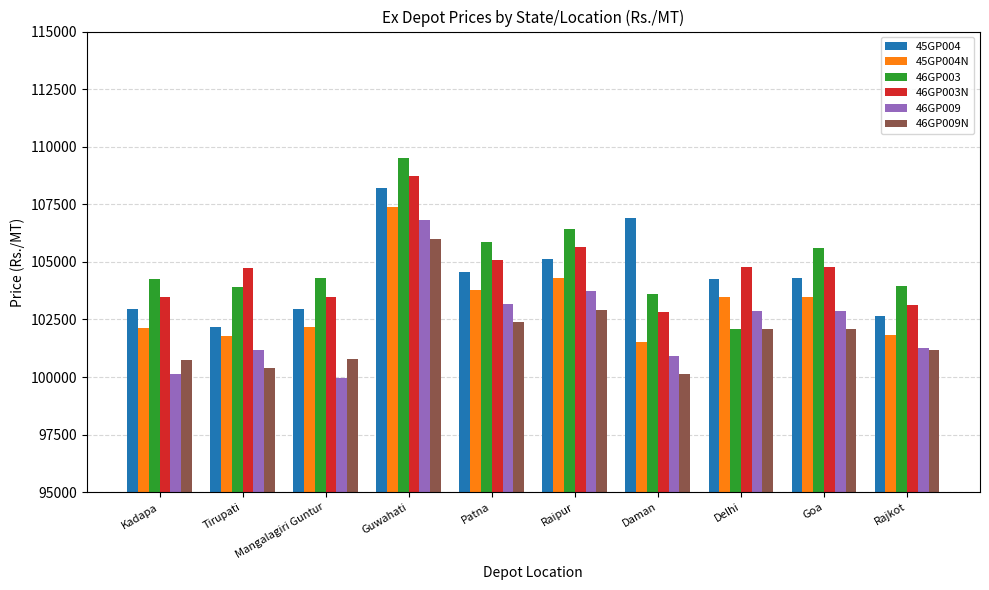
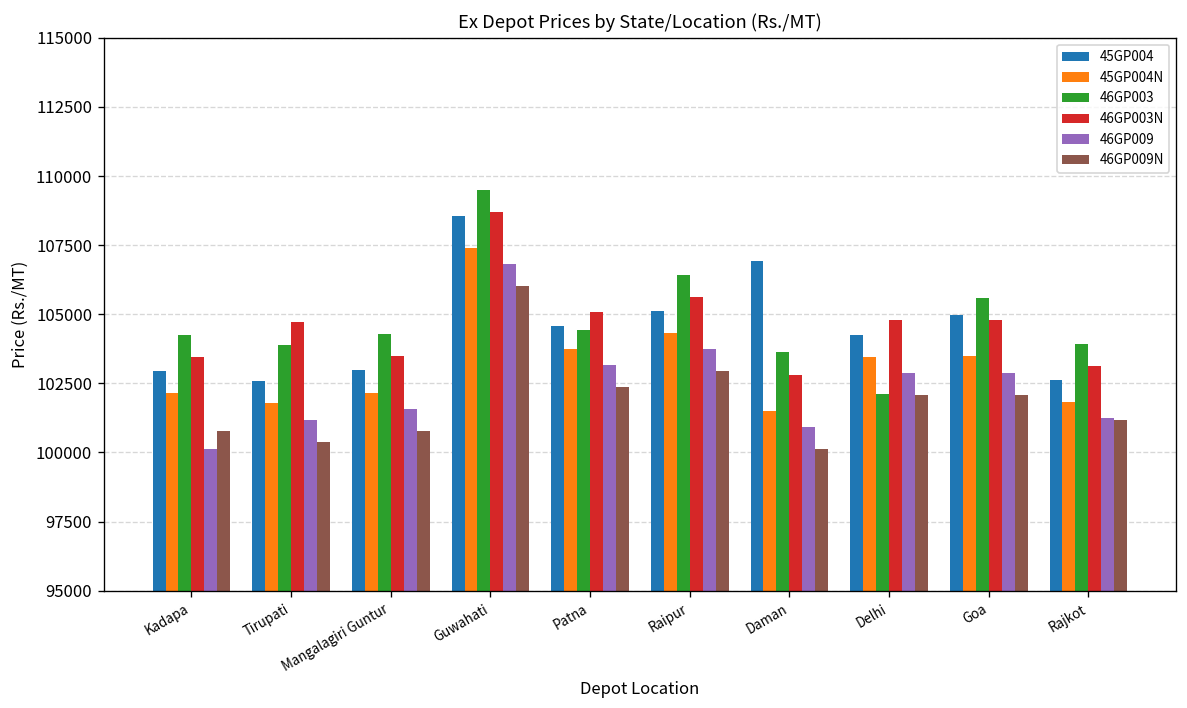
  {
    "45GP004": {
      "Kadapa": 103000,
-     "Tirupati": 102200,
+     "Tirupati": 102600,
      "Mangalagiri Guntur": 103000,
-     "Guwahati": 108200,
+     "Guwahati": 108600,
      "Patna": 104600,
      "Raipur": 105100,
      "Daman": 106900,
      "Delhi": 104300,
-     "Goa": 104300,
+     "Goa": 105000,
      "Rajkot": 102600
    },
    "45GP004N": {
      "Kadapa": 102200,
      "Tirupati": 101800,
      "Mangalagiri Guntur": 102200,
      "Guwahati": 107400,
      "Patna": 103800,
      "Raipur": 104300,
      "Daman": 101500,
      "Delhi": 103500,
      "Goa": 103500,
      "Rajkot": 101800
    },
    "46GP003": {
      "Kadapa": 104300,
      "Tirupati": 103900,
      "Mangalagiri Guntur": 104300,
      "Guwahati": 109500,
-     "Patna": 105900,
+     "Patna": 104400,
      "Raipur": 106400,
      "Daman": 103600,
      "Delhi": 102100,
      "Goa": 105600,
      "Rajkot": 103900
    },
    "46GP003N": {
      "Kadapa": 103500,
      "Tirupati": 104700,
      "Mangalagiri Guntur": 103500,
      "Guwahati": 108700,
      "Patna": 105100,
      "Raipur": 105600,
      "Daman": 102800,
      "Delhi": 104800,
      "Goa": 104800,
      "Rajkot": 103100
    },
    "46GP009": {
      "Kadapa": 100100,
      "Tirupati": 101200,
-     "Mangalagiri Guntur": 100000,
+     "Mangalagiri Guntur": 101600,
      "Guwahati": 106800,
      "Patna": 103200,
      "Raipur": 103700,
      "Daman": 100900,
      "Delhi": 102900,
      "Goa": 102900,
      "Rajkot": 101300
    },
    "46GP009N": {
      "Kadapa": 100800,
      "Tirupati": 100400,
      "Mangalagiri Guntur": 100800,
      "Guwahati": 106000,
      "Patna": 102400,
      "Raipur": 102900,
      "Daman": 100100,
      "Delhi": 102100,
      "Goa": 102100,
      "Rajkot": 101200
    }
  }
